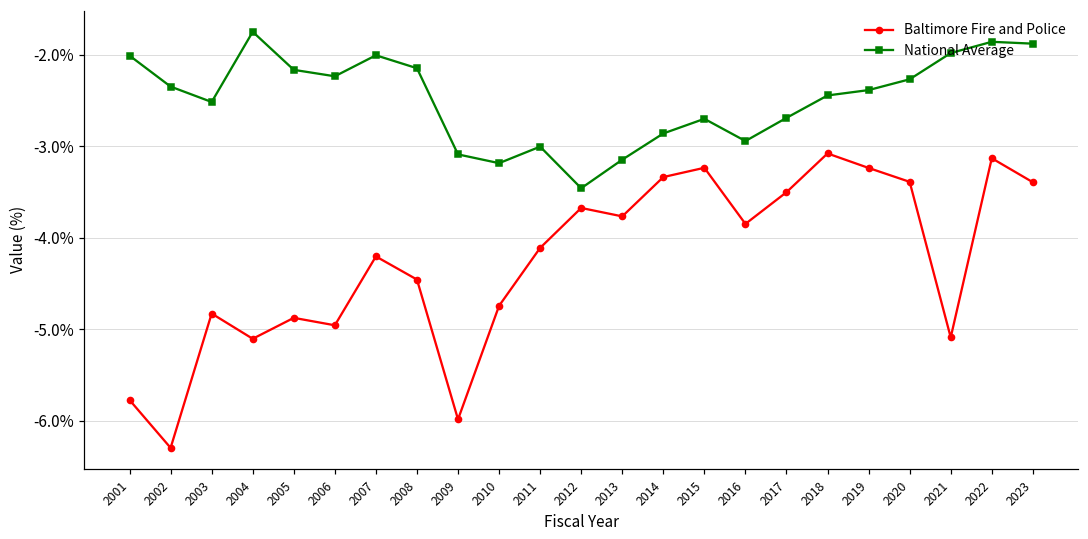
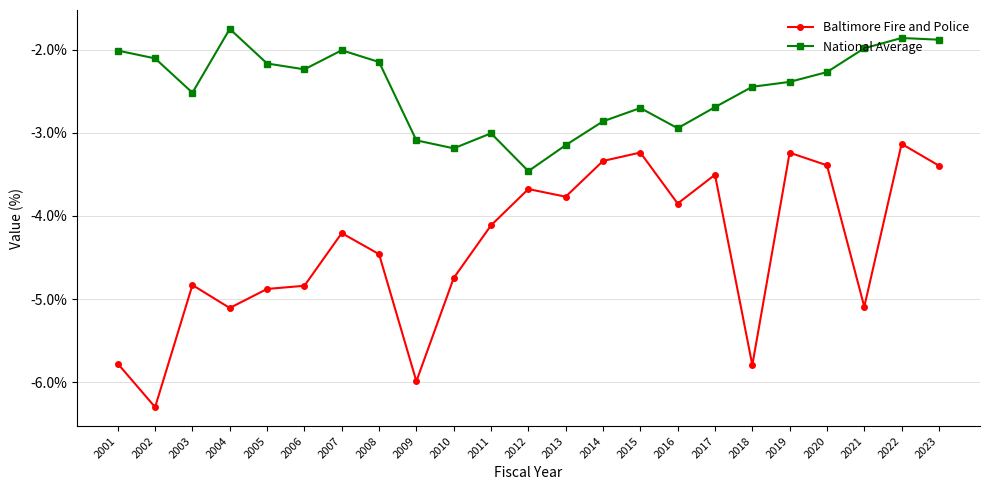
  {
    "Baltimore Fire and Police": {
      "2001": "-5.8%",
      "2002": "-6.3%",
      "2003": "-4.8%",
      "2004": "-5.1%",
      "2005": "-4.9%",
-     "2006": "-5.0%",
+     "2006": "-4.8%",
      "2007": "-4.2%",
      "2008": "-4.5%",
      "2009": "-6.0%",
      "2010": "-4.7%",
      "2011": "-4.1%",
      "2012": "-3.7%",
      "2013": "-3.8%",
      "2014": "-3.3%",
      "2015": "-3.2%",
      "2016": "-3.9%",
      "2017": "-3.5%",
-     "2018": "-3.1%",
+     "2018": "-5.8%",
      "2019": "-3.2%",
      "2020": "-3.4%",
      "2021": "-5.1%",
      "2022": "-3.1%",
      "2023": "-3.4%"
    },
    "National Average": {
      "2001": "-2.0%",
-     "2002": "-2.4%",
+     "2002": "-2.1%",
      "2003": "-2.5%",
      "2004": "-1.8%",
      "2005": "-2.2%",
      "2006": "-2.2%",
      "2007": "-2.0%",
      "2008": "-2.1%",
      "2009": "-3.1%",
      "2010": "-3.2%",
      "2011": "-3.0%",
      "2012": "-3.5%",
      "2013": "-3.1%",
      "2014": "-2.9%",
      "2015": "-2.7%",
      "2016": "-2.9%",
      "2017": "-2.7%",
      "2018": "-2.4%",
      "2019": "-2.4%",
      "2020": "-2.3%",
      "2021": "-2.0%",
      "2022": "-1.9%",
      "2023": "-1.9%"
    }
  }
